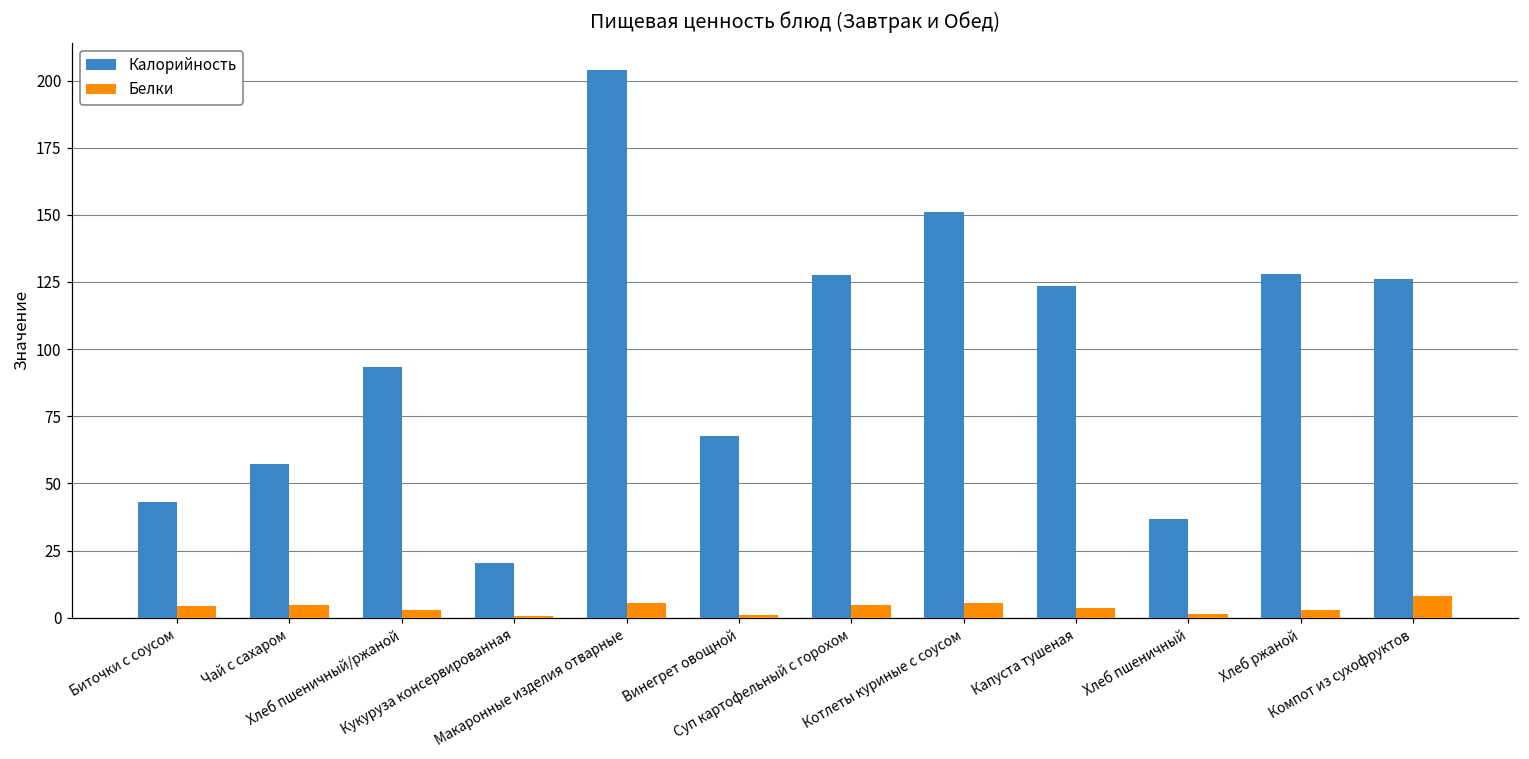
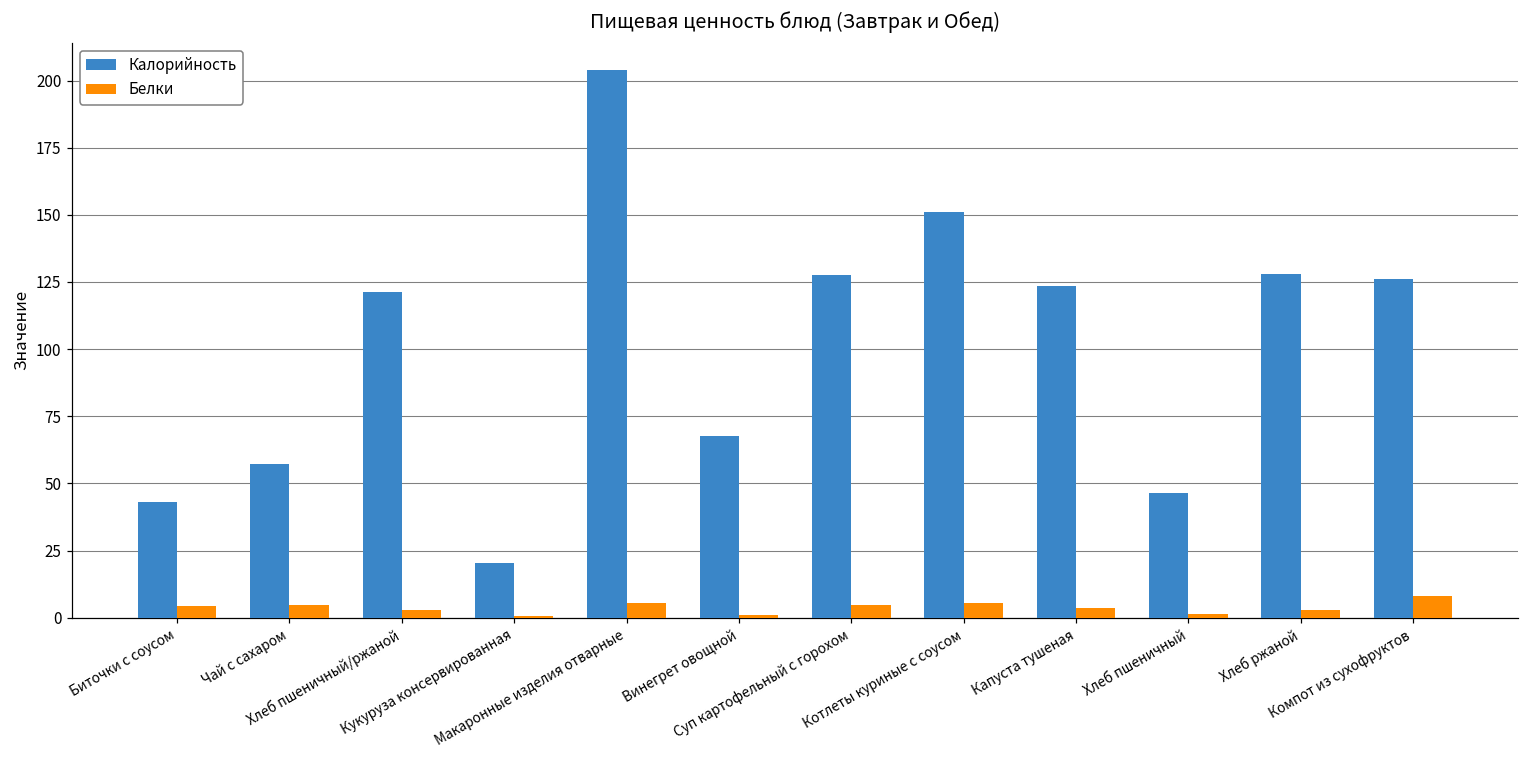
  {
    "Калорийность": {
      "Биточки с соусом": 43,
      "Чай с сахаром": 57,
-     "Хлеб пшеничный/ржаной": 93,
+     "Хлеб пшеничный/ржаной": 121,
      "Кукуруза консервированная": 20,
      "Макаронные изделия отварные": 204,
      "Винегрет овощной": 68,
      "Суп картофельный с горохом": 128,
      "Котлеты куриные с соусом": 151,
      "Капуста тушеная": 123,
-     "Хлеб пшеничный": 37,
+     "Хлеб пшеничный": 47,
      "Хлеб ржаной": 128,
      "Компот из сухофруктов": 126
    },
    "Белки": {
      "Биточки с соусом": 4,
      "Чай с сахаром": 5,
      "Хлеб пшеничный/ржаной": 3,
      "Макаронные изделия отварные": 5,
      "Винегрет овощной": 1,
      "Суп картофельный с горохом": 5,
      "Котлеты куриные с соусом": 5,
      "Капуста тушеная": 4,
      "Хлеб пшеничный": 2,
      "Хлеб ржаной": 3,
      "Компот из сухофруктов": 8
    }
  }
